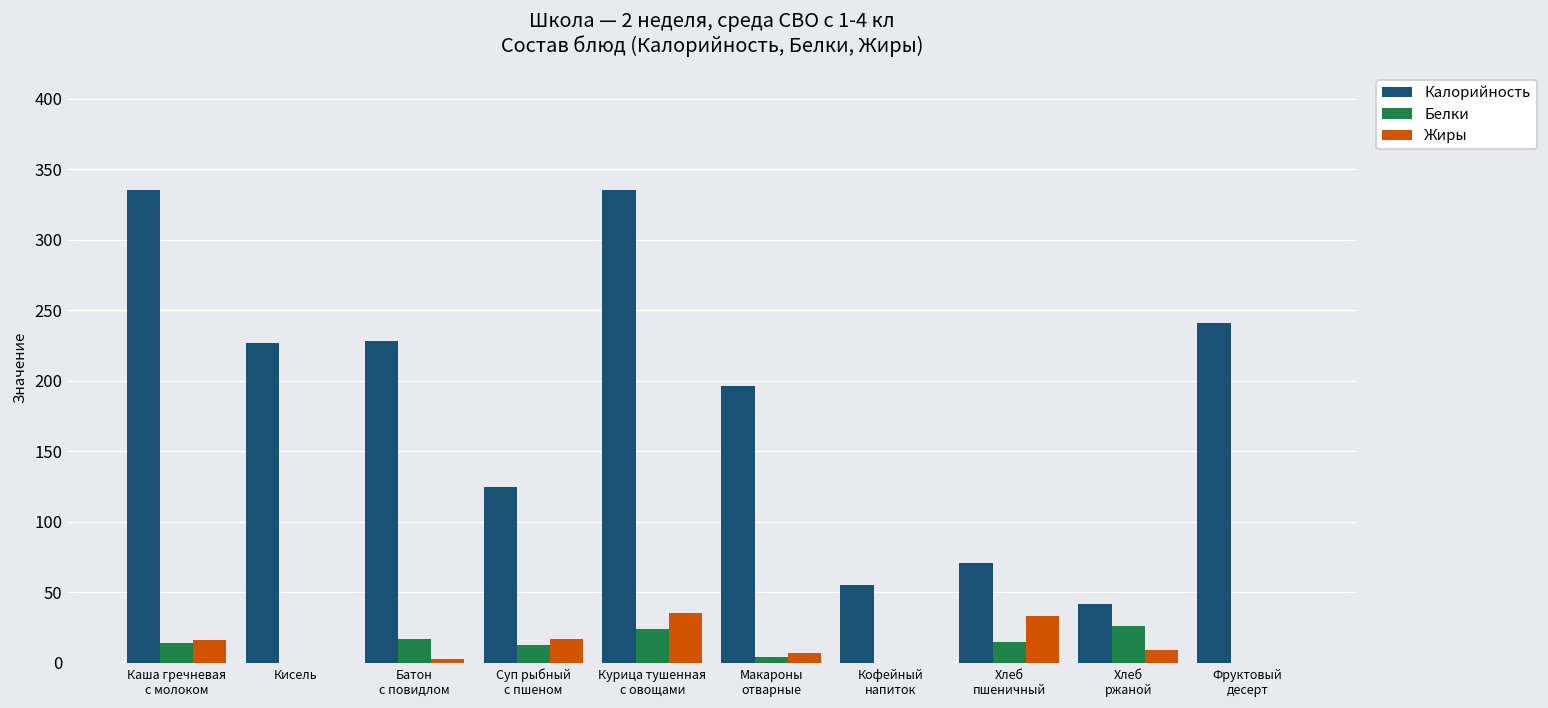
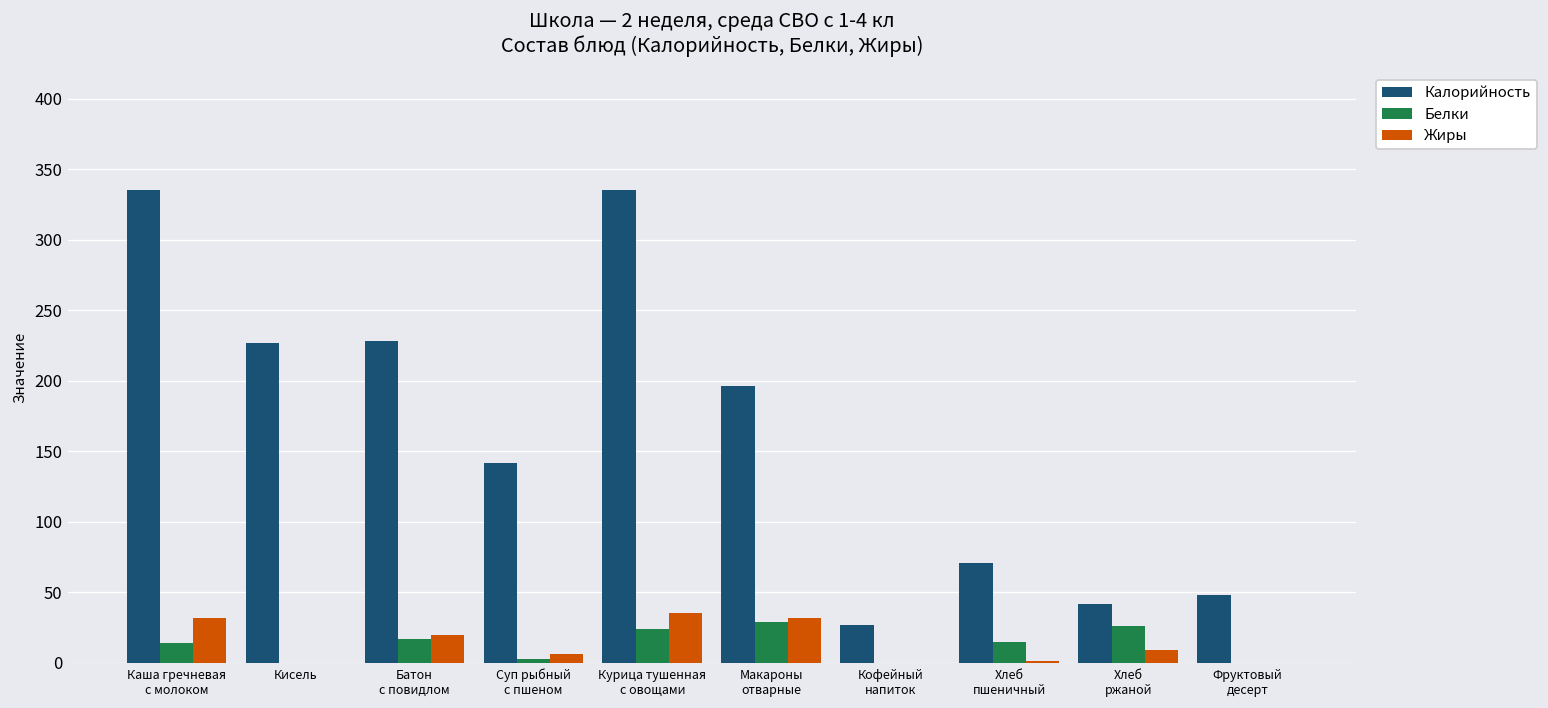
  {
    "Калорийность": {
      "Каша гречневая с молоком": 335,
      "Кисель": 227,
      "Батон с повидлом": 228,
-     "Суп рыбный с пшеном": 125,
+     "Суп рыбный с пшеном": 142,
      "Курица тушенная с овощами": 335,
      "Макароны отварные": 196,
-     "Кофейный напиток": 55,
+     "Кофейный напиток": 27,
      "Хлеб пшеничный": 71,
      "Хлеб ржаной": 42,
-     "Фруктовый десерт": 241
+     "Фруктовый десерт": 48
    },
    "Белки": {
      "Каша гречневая с молоком": 14,
      "Кисель": 0,
      "Батон с повидлом": 17,
-     "Суп рыбный с пшеном": 13,
+     "Суп рыбный с пшеном": 3,
      "Курица тушенная с овощами": 24,
-     "Макароны отварные": 4,
+     "Макароны отварные": 29,
      "Кофейный напиток": 0,
      "Хлеб пшеничный": 15,
      "Хлеб ржаной": 26,
      "Фруктовый десерт": 0
    },
    "Жиры": {
-     "Каша гречневая с молоком": 16,
+     "Каша гречневая с молоком": 32,
      "Кисель": 0,
-     "Батон с повидлом": 3,
-     "Суп рыбный с пшеном": 17,
+     "Батон с повидлом": 20,
+     "Суп рыбный с пшеном": 6,
      "Курица тушенная с овощами": 35,
-     "Макароны отварные": 7,
+     "Макароны отварные": 32,
      "Кофейный напиток": 0,
-     "Хлеб пшеничный": 33,
+     "Хлеб пшеничный": 1,
      "Хлеб ржаной": 9,
      "Фруктовый десерт": 0
    }
  }
